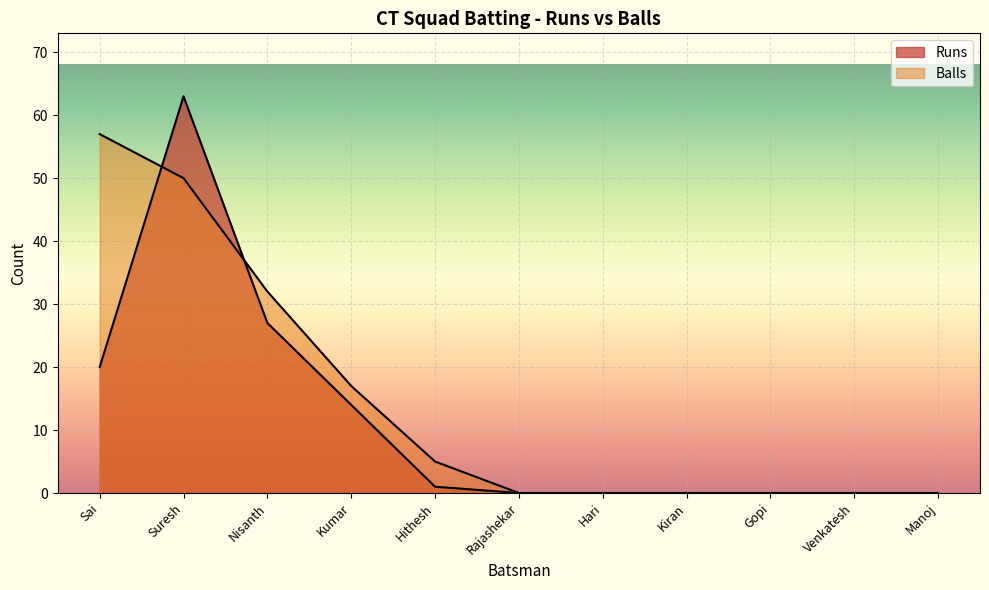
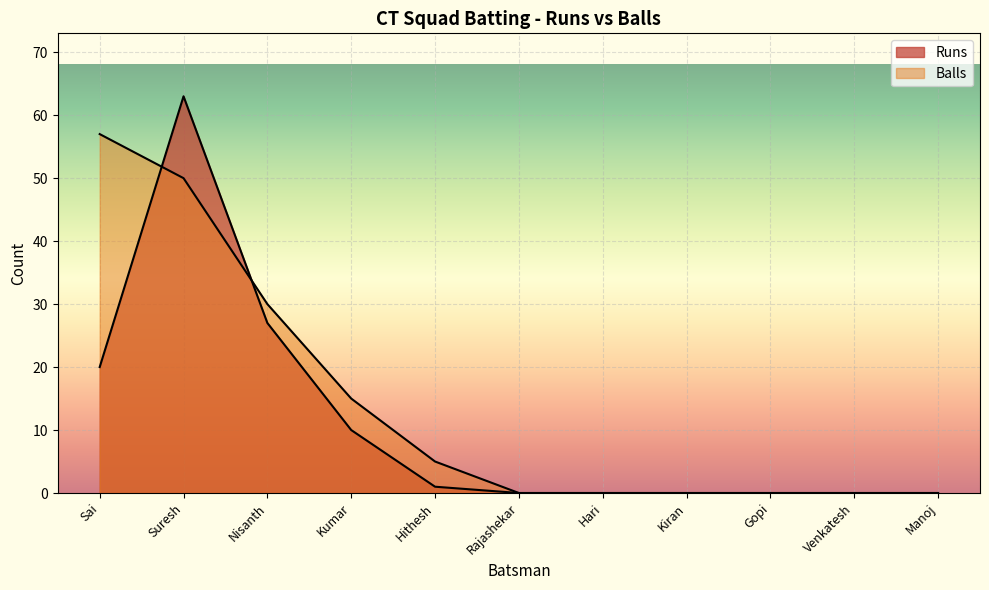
  {
    "Runs": {
      "Sai": 20,
      "Suresh": 63,
      "Nisanth": 27,
-     "Kumar": 14,
+     "Kumar": 10,
      "Hithesh": 1
    },
    "Balls": {
      "Sai": 57,
      "Suresh": 50,
-     "Nisanth": 32,
-     "Kumar": 17,
+     "Nisanth": 30,
+     "Kumar": 15,
      "Hithesh": 5
    }
  }
